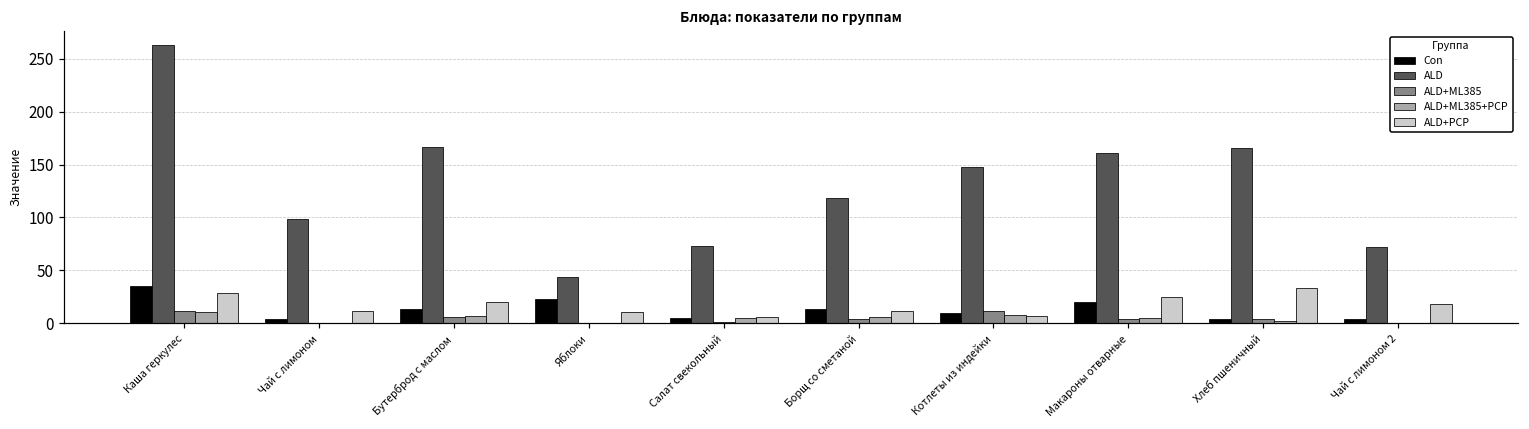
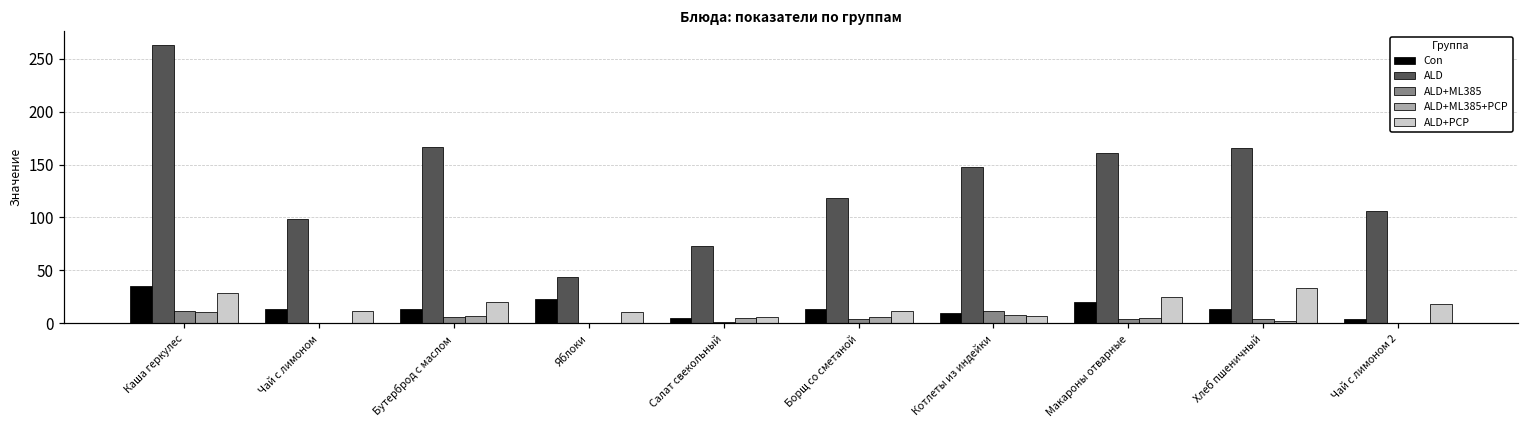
  {
    "Con": {
      "Каша геркулес": 30,
-     "Чай с лимоном": 0,
+     "Чай с лимоном": 10,
      "Бутерброд с маслом": 10,
      "Яблоки": 20,
      "Салат свекольный": 0,
      "Борщ со сметаной": 10,
      "Котлеты из индейки": 10,
      "Макароны отварные": 20,
-     "Хлеб пшеничный": 0,
+     "Хлеб пшеничный": 10,
      "Чай с лимоном 2": 0
    },
    "ALD": {
      "Каша геркулес": 260,
      "Чай с лимоном": 100,
      "Бутерброд с маслом": 170,
      "Яблоки": 40,
      "Салат свекольный": 70,
      "Борщ со сметаной": 120,
      "Котлеты из индейки": 150,
      "Макароны отварные": 160,
      "Хлеб пшеничный": 170,
-     "Чай с лимоном 2": 70
+     "Чай с лимоном 2": 110
    }
  }
